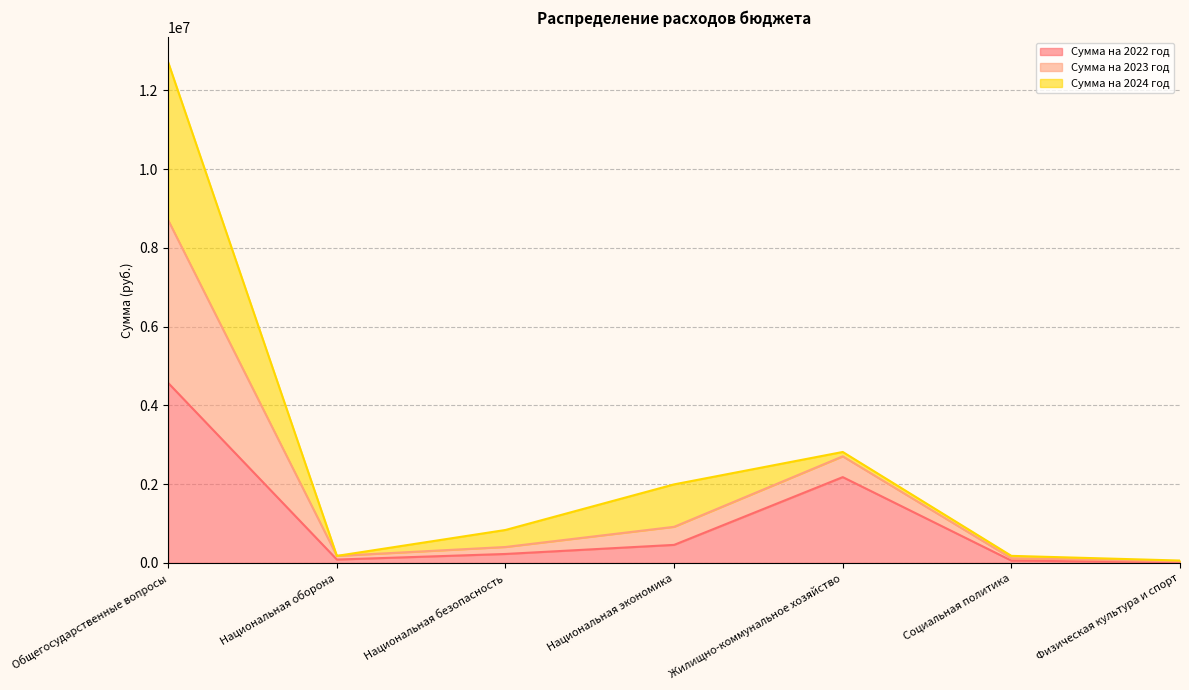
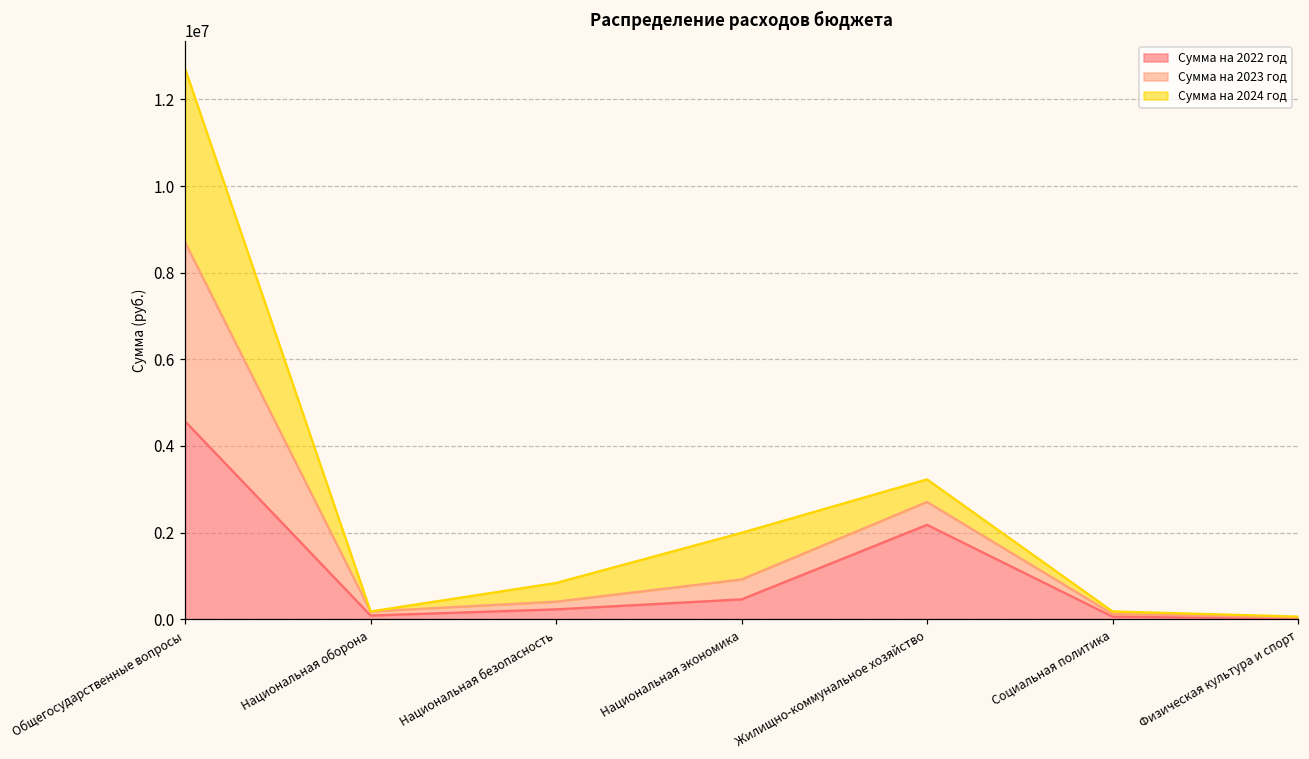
  {
    "Сумма на 2024 год": {
      "Общегосударственные вопросы": 4000000,
      "Национальная безопасность": 400000,
      "Национальная экономика": 1100000,
-     "Жилищно-коммунальное хозяйство": 100000
+     "Жилищно-коммунальное хозяйство": 500000
    }
  }
